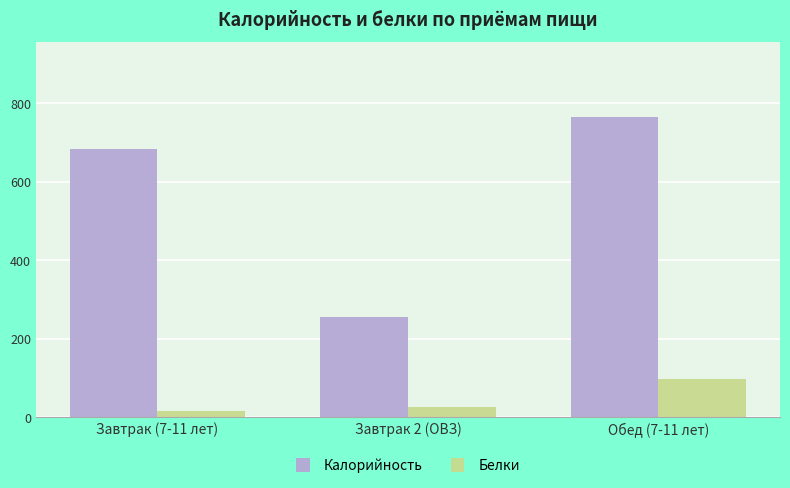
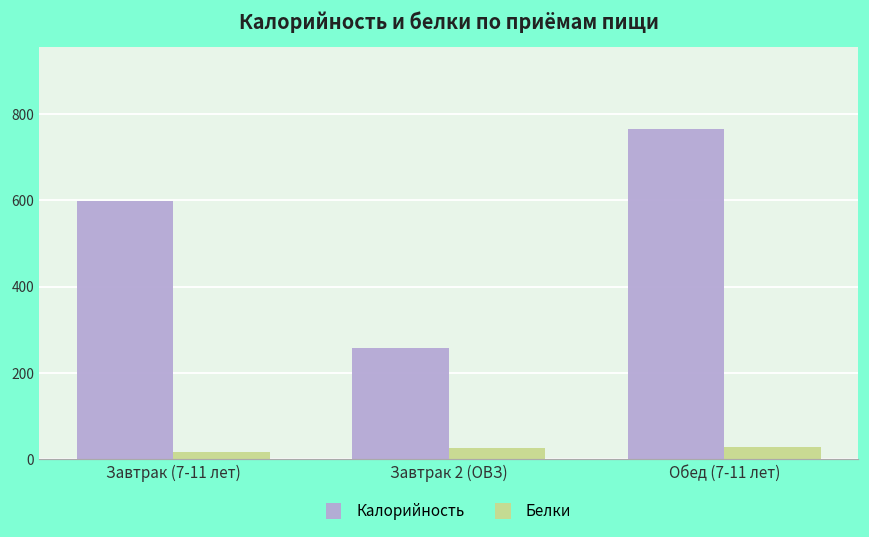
  {
    "Калорийность": {
-     "Завтрак (7-11 лет)": 680,
+     "Завтрак (7-11 лет)": 600,
      "Завтрак 2 (ОВЗ)": 260,
      "Обед (7-11 лет)": 760
    },
    "Белки": {
      "Завтрак (7-11 лет)": 20,
      "Завтрак 2 (ОВЗ)": 30,
-     "Обед (7-11 лет)": 100
+     "Обед (7-11 лет)": 30
    }
  }
